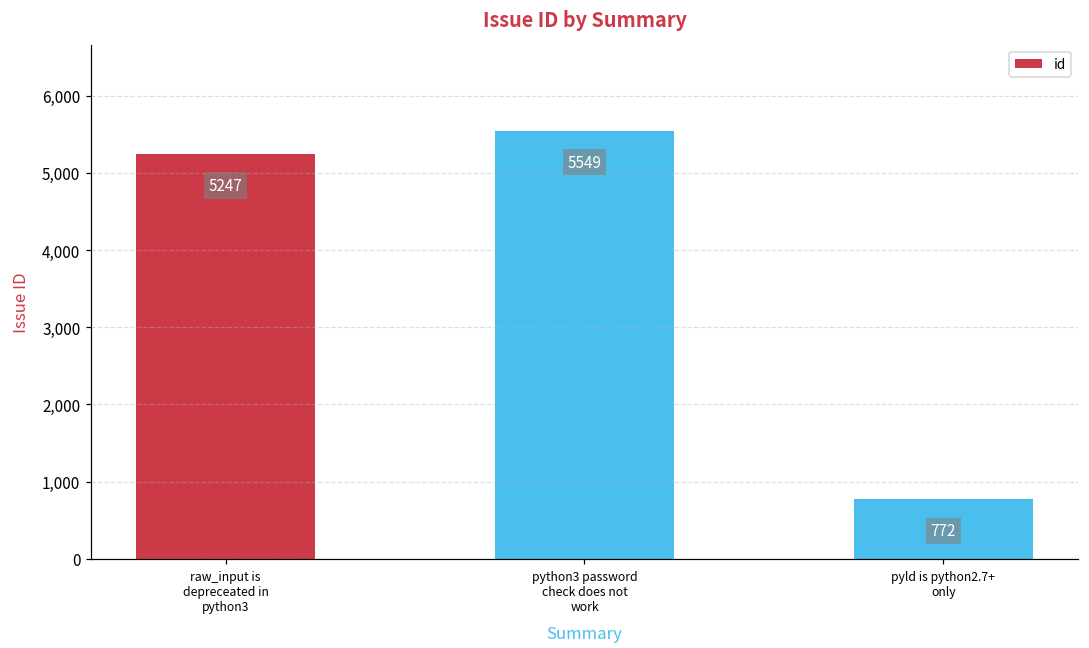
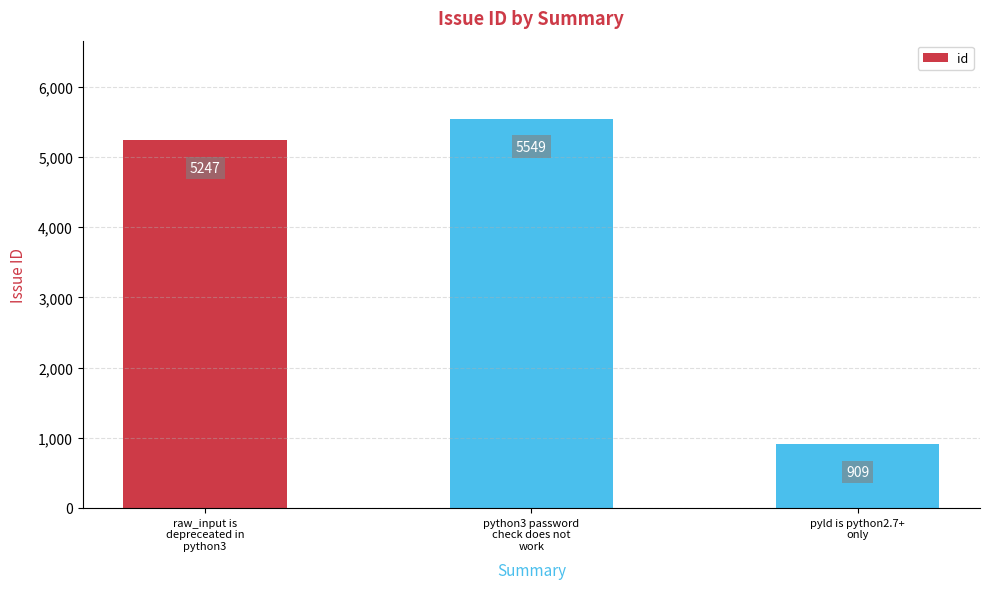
  {
-   "pyld is python2.7+ only": 772
+   "pyld is python2.7+ only": 909
  }
